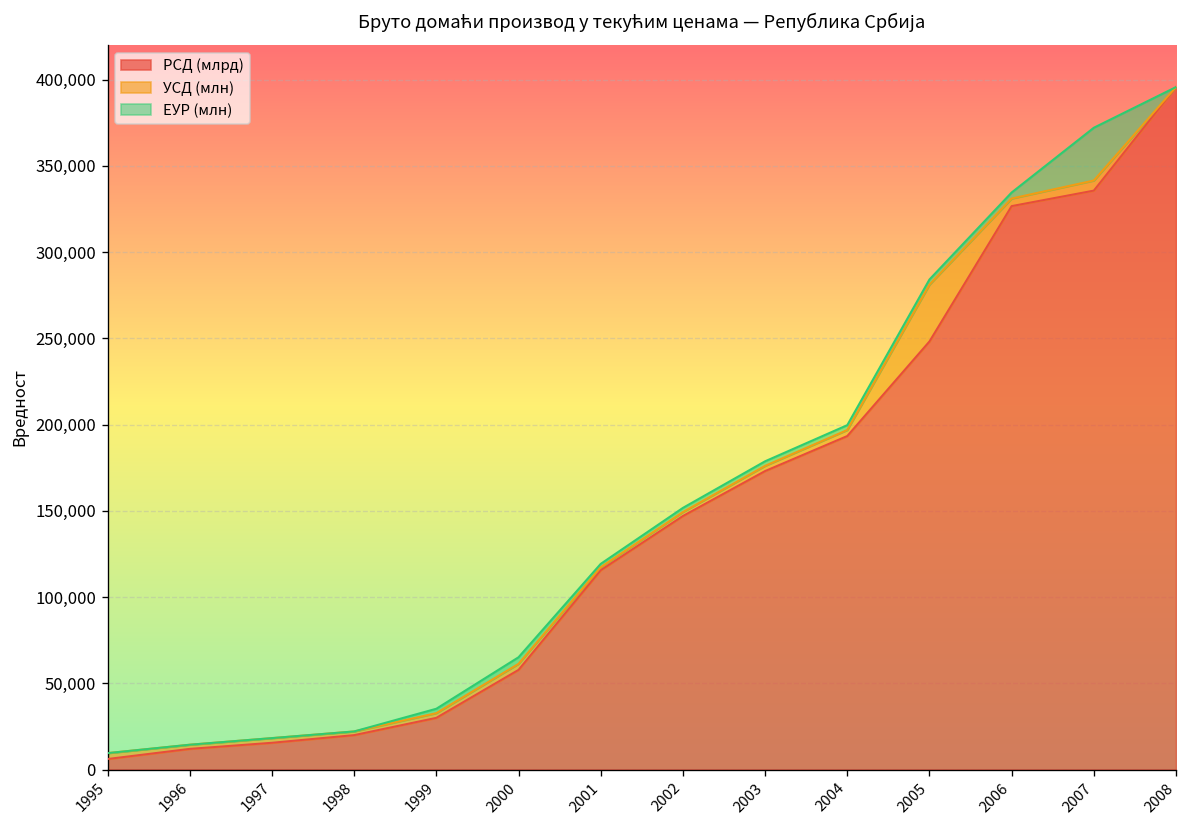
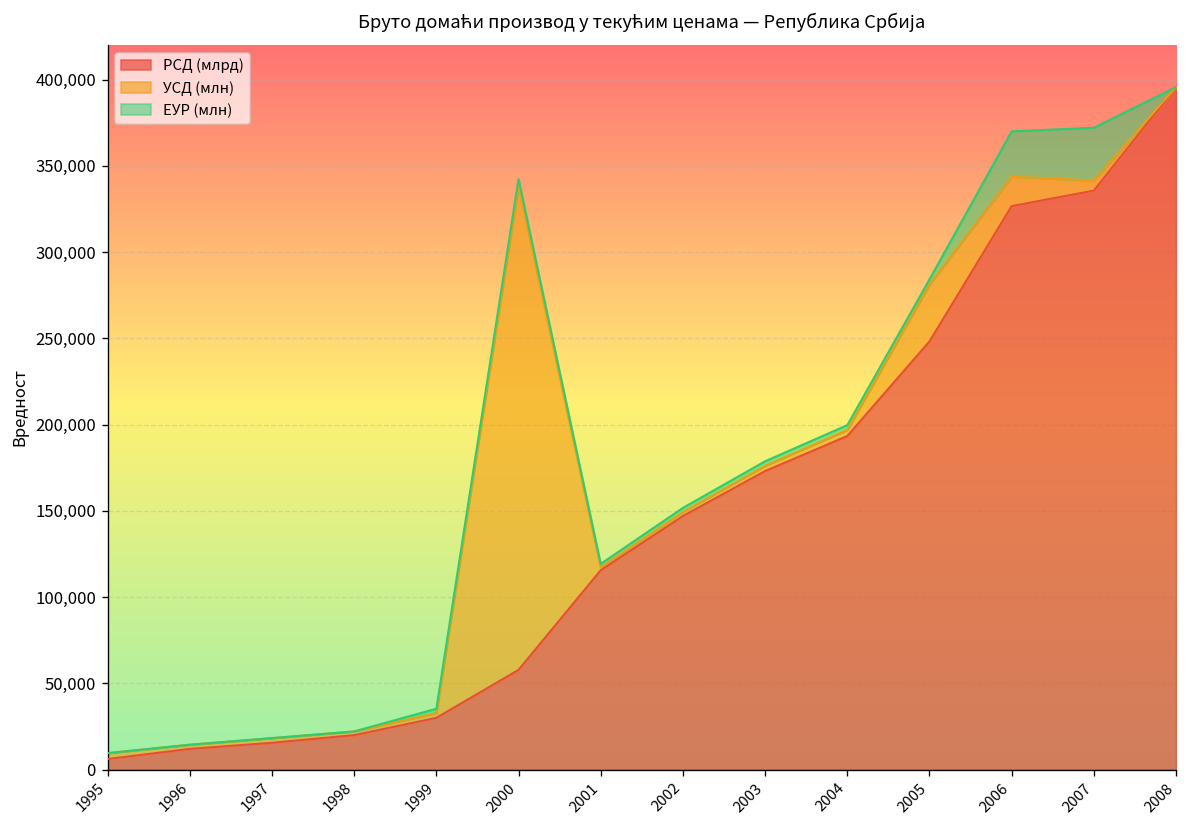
  {
    "РСД (млрд)": {
      "1995": "6,000",
      "1996": "12,000",
      "1997": "16,000",
      "1998": "20,000",
      "1999": "30,000",
      "2000": "58,000",
      "2002": "147,000",
      "2003": "173,000",
      "2004": "193,000",
      "2005": "248,000",
      "2006": "327,000",
      "2007": "336,000"
    },
    "УСД (млн)": {
      "1999": "3,000",
-     "2000": "4,000",
+     "2000": "281,000",
      "2002": "2,000",
      "2003": "3,000",
      "2004": "3,000",
      "2005": "33,000",
-     "2006": "4,000",
+     "2006": "17,000",
      "2007": "6,000"
    },
    "ЕУР (млн)": {
      "1999": "3,000",
      "2000": "4,000",
      "2001": "2,000",
      "2002": "2,000",
      "2003": "3,000",
      "2004": "3,000",
      "2005": "3,000",
-     "2006": "3,000",
+     "2006": "26,000",
      "2007": "31,000"
    }
  }
